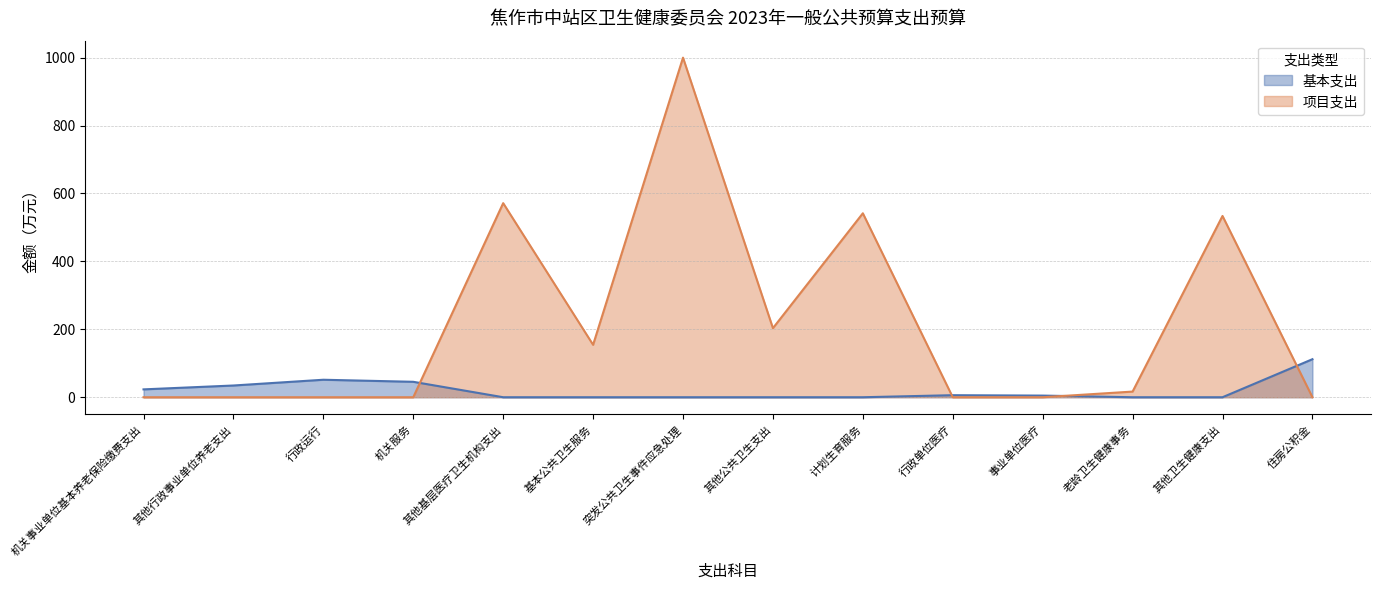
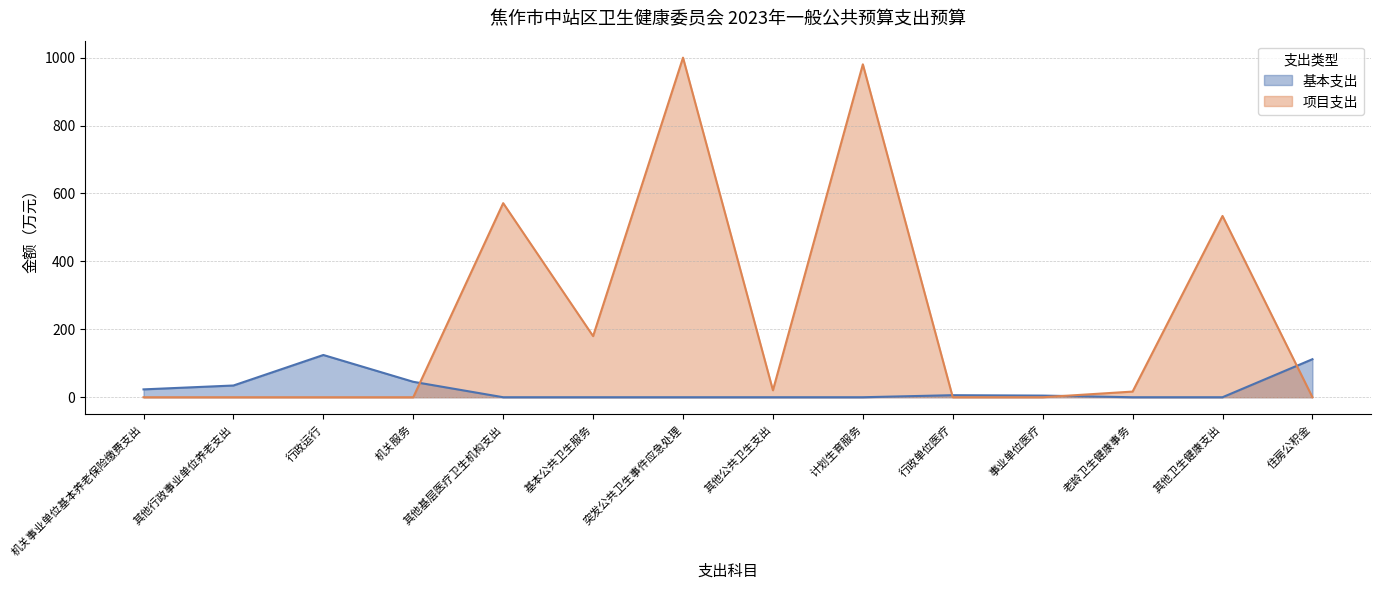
  {
    "基本支出": {
      "机关事业单位基本养老保险缴费支出": 20,
      "其他行政事业单位养老支出": 30,
-     "行政运行": 50,
+     "行政运行": 120,
      "机关服务": 50,
      "其他基层医疗卫生机构支出": 0,
      "基本公共卫生服务": 0,
      "突发公共卫生事件应急处理": 0,
      "其他公共卫生支出": 0,
      "计划生育服务": 0,
      "老龄卫生健康事务": 0,
      "其他卫生健康支出": 0,
      "住房公积金": 110
    },
    "项目支出": {
      "机关事业单位基本养老保险缴费支出": 0,
      "其他行政事业单位养老支出": 0,
      "行政运行": 0,
      "机关服务": 0,
      "其他基层医疗卫生机构支出": 570,
-     "基本公共卫生服务": 150,
+     "基本公共卫生服务": 180,
      "突发公共卫生事件应急处理": 1000,
-     "其他公共卫生支出": 200,
-     "计划生育服务": 540,
+     "其他公共卫生支出": 20,
+     "计划生育服务": 980,
      "老龄卫生健康事务": 20,
      "其他卫生健康支出": 530,
      "住房公积金": 0
    }
  }
